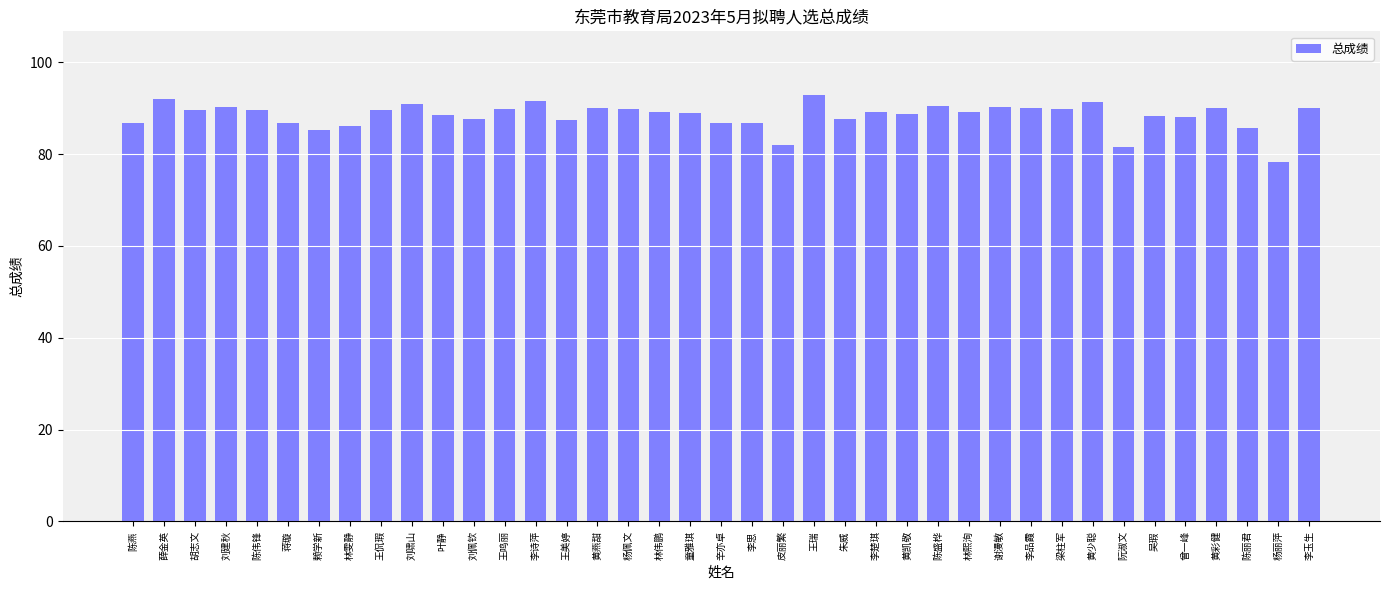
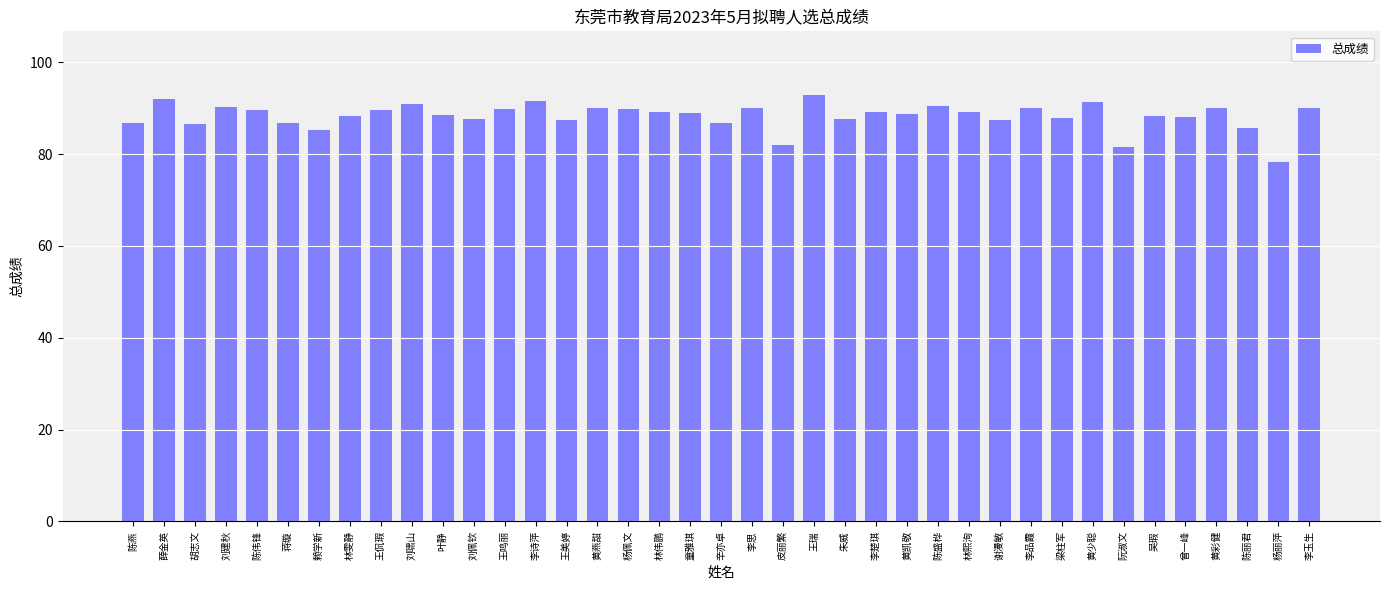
  {
    "陈燕": 87,
    "薛金英": 92,
-   "胡志文": 90,
+   "胡志文": 87,
    "刘建秋": 90,
    "陈伟锋": 90,
    "蒋璇": 87,
    "赖学新": 85,
-   "林雯静": 86,
+   "林雯静": 88,
    "王侃瑕": 90,
    "刘啸山": 91,
    "叶静": 88,
    "刘佩钦": 88,
    "王鸣丽": 90,
    "李诗萍": 92,
    "王美婷": 87,
    "黄燕甜": 90,
    "杨佩文": 90,
    "林伟鹏": 89,
    "童雅琪": 89,
    "辛亦卓": 87,
-   "李思": 87,
+   "李思": 90,
    "皮丽繁": 82,
    "王瑞": 93,
    "朱威": 88,
    "李楚琪": 89,
    "黄凯敬": 89,
    "陈盛桦": 90,
    "林熙洵": 89,
-   "谢漫敏": 90,
+   "谢漫敏": 87,
    "李品霞": 90,
-   "梁柱军": 90,
+   "梁柱军": 88,
    "黄少聪": 91,
    "阮淑文": 82,
    "吴瑕": 88,
    "曾一峰": 88,
    "黄彩健": 90,
    "陈丽君": 86,
    "杨丽萍": 78,
    "李玉生": 90
  }
